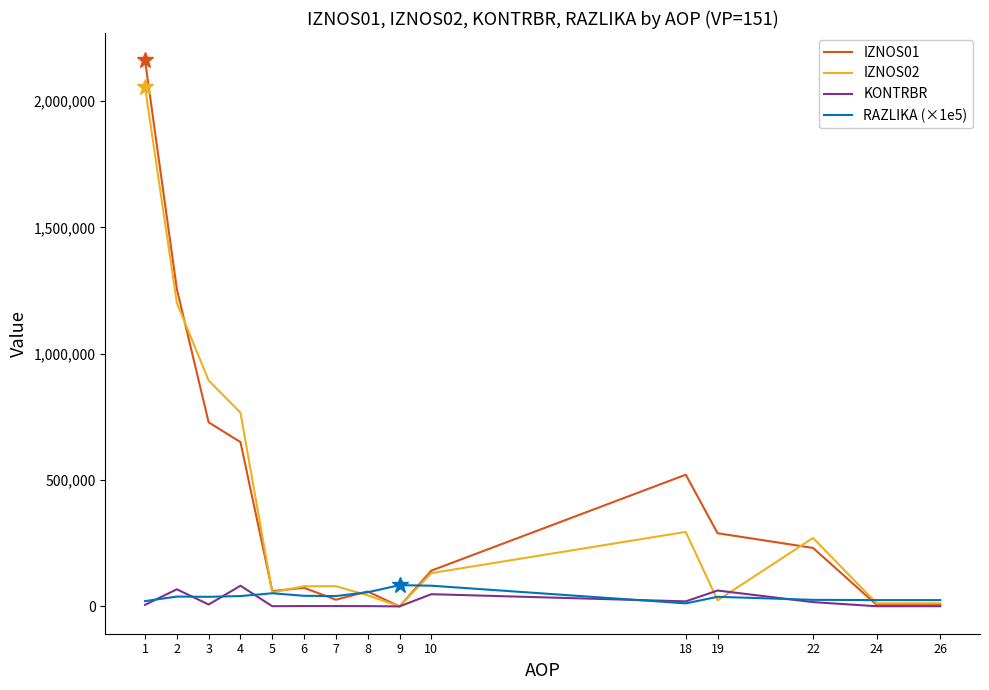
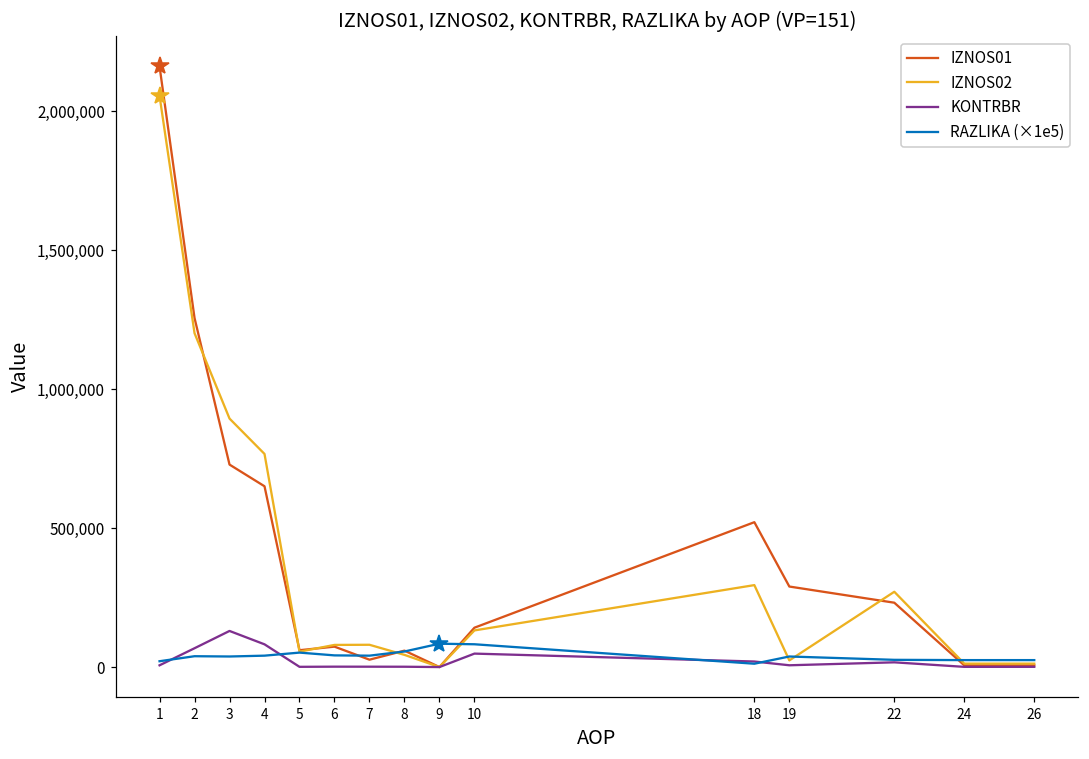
  {
    "KONTRBR": {
      "1": "10,000",
      "2": "70,000",
-     "3": "10,000",
+     "3": "130,000",
      "4": "80,000",
      "5": "0",
      "6": "0",
      "7": "0",
      "8": "0",
      "10": "50,000",
-     "19": "60,000"
+     "19": "10,000"
    }
  }
